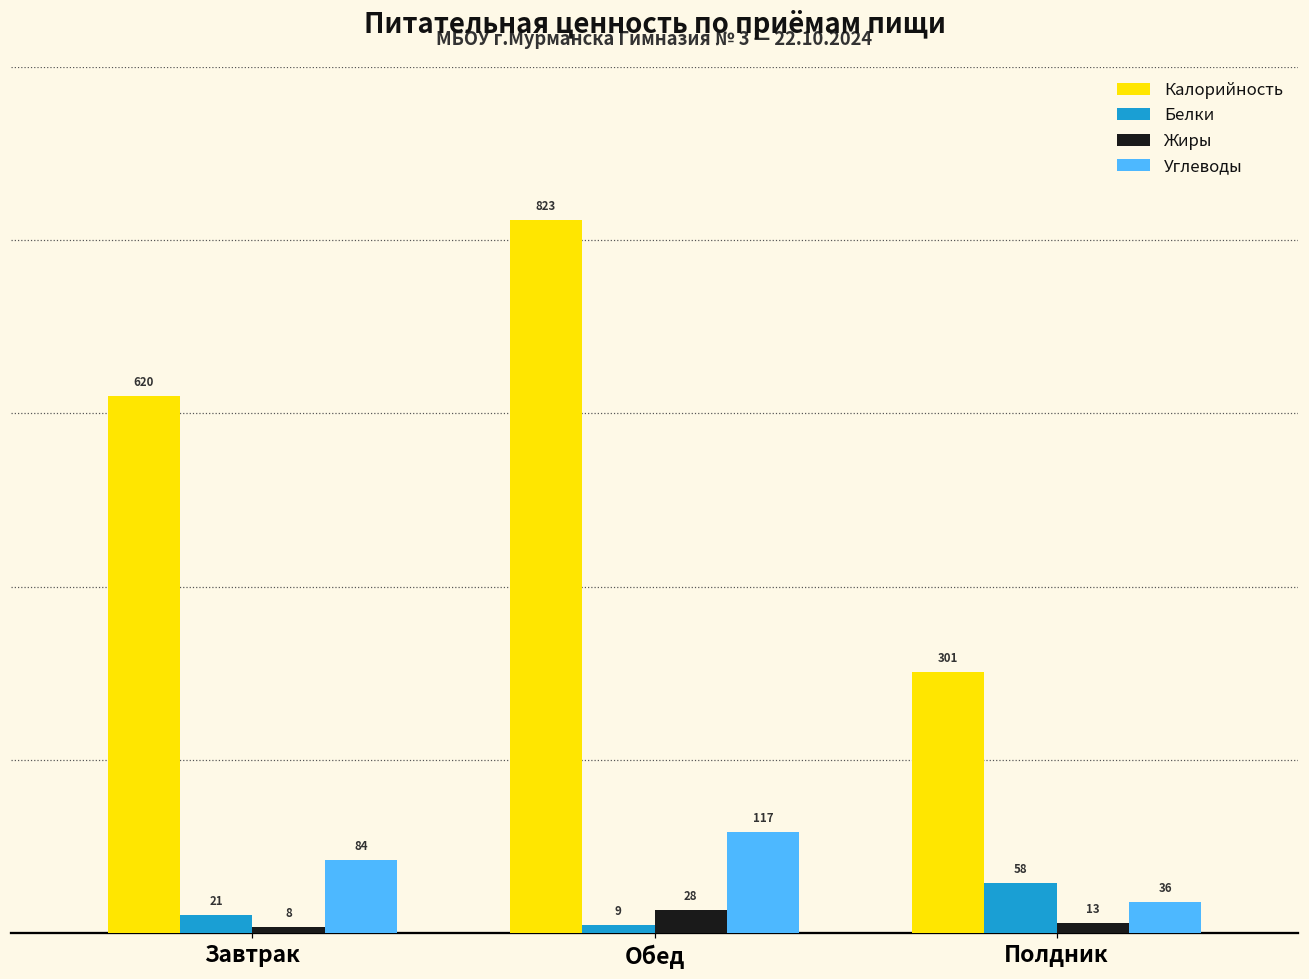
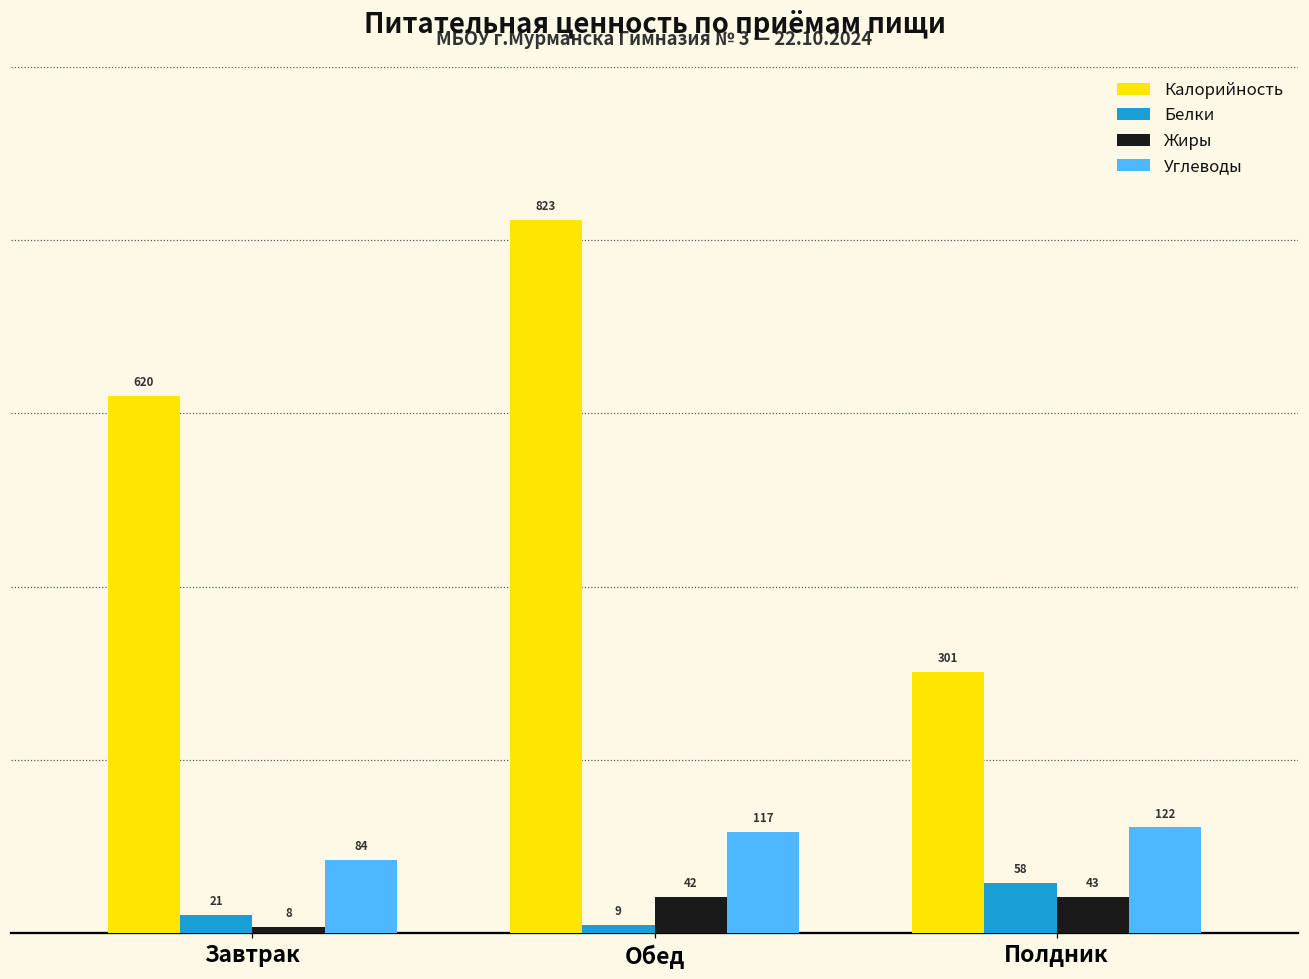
  {
    "Калорийность": {
      "Завтрак": 620,
      "Обед": 823,
      "Полдник": 301
    },
    "Белки": {
      "Завтрак": 21,
      "Обед": 9,
      "Полдник": 58
    },
    "Жиры": {
      "Завтрак": 8,
-     "Обед": 28,
-     "Полдник": 13
+     "Обед": 42,
+     "Полдник": 43
    },
    "Углеводы": {
      "Завтрак": 84,
      "Обед": 117,
-     "Полдник": 36
+     "Полдник": 122
    }
  }
